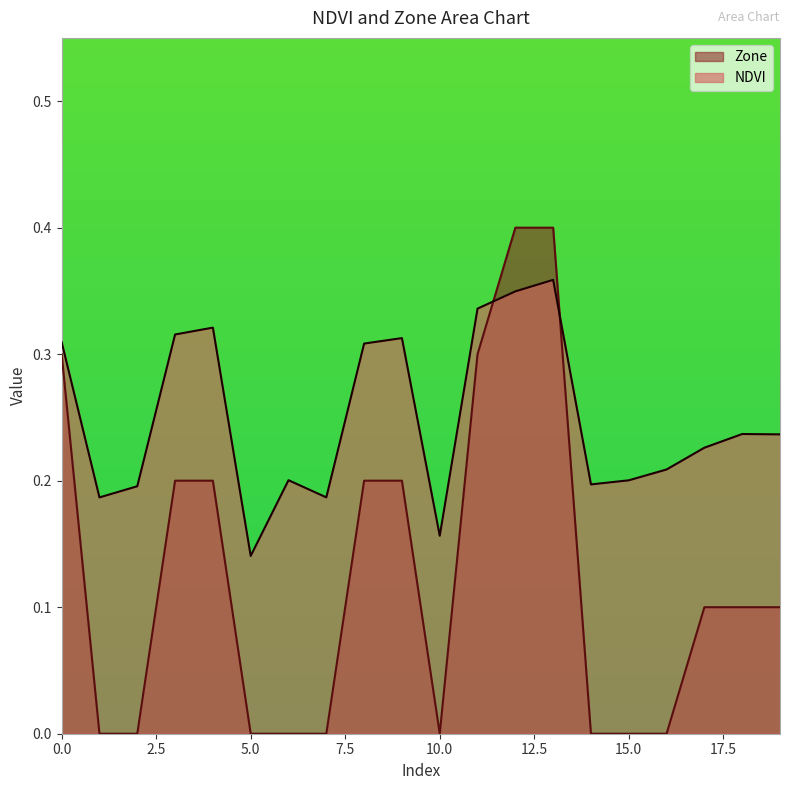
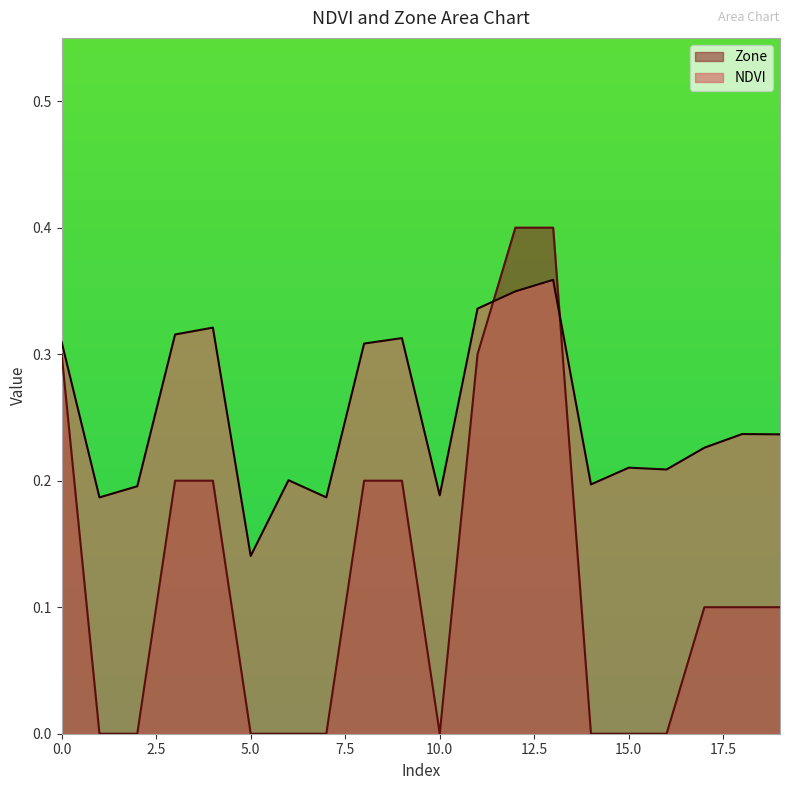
  {
    "Zone": {
      "0.0": 0.300,
      "5.0": 0.000,
      "10.0": 0.000,
      "15.0": 0.000
    },
    "NDVI": {
      "0.0": 0.310,
      "5.0": 0.141,
-     "10.0": 0.156,
-     "15.0": 0.200
+     "10.0": 0.188,
+     "15.0": 0.210
    }
  }
